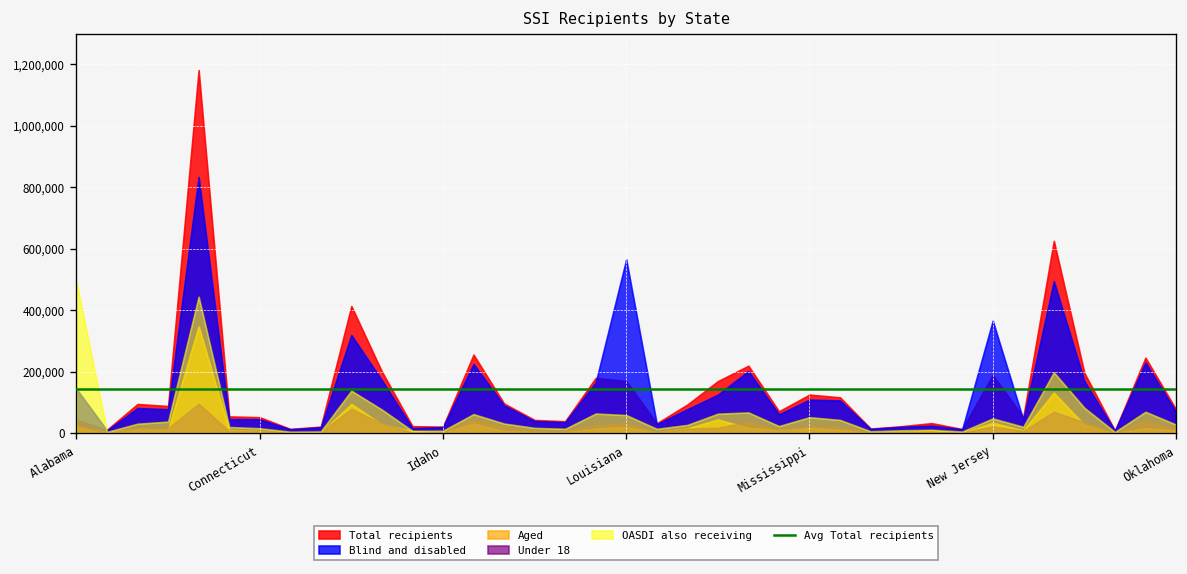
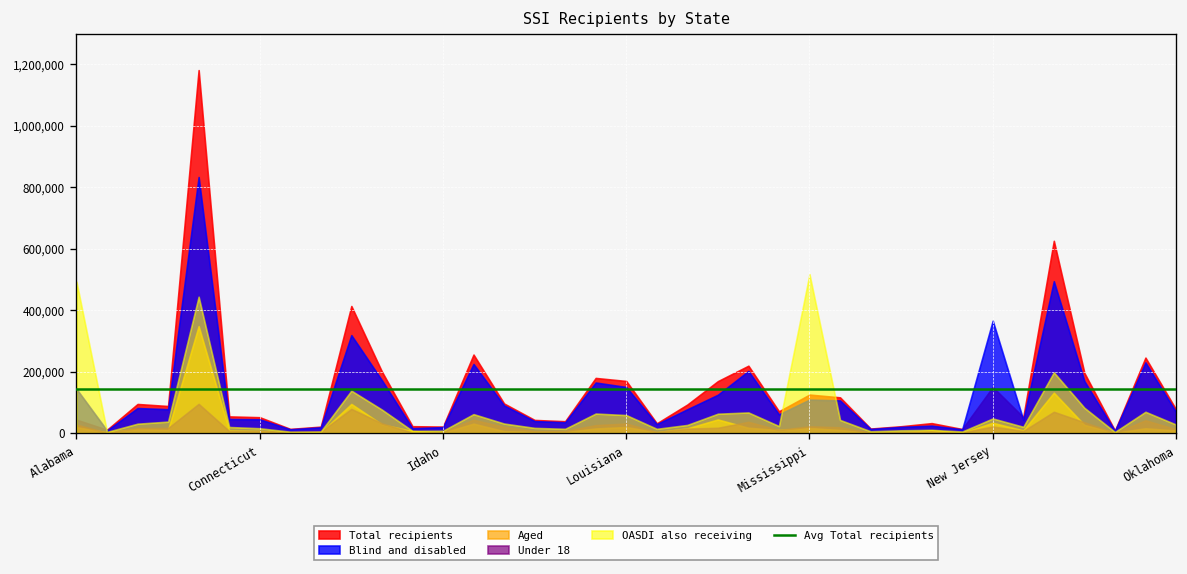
  {
    "Total recipients": {
      "Alabama": "40,000",
      "Louisiana": "170,000",
      "Mississippi": "130,000",
-     "New Jersey": "190,000"
+     "New Jersey": "150,000"
    },
    "Blind and disabled": {
      "Alabama": "140,000",
-     "Louisiana": "570,000",
+     "Louisiana": "150,000",
      "Mississippi": "110,000",
      "New Jersey": "370,000"
    },
    "Aged": {
      "Louisiana": "20,000",
      "New Jersey": "30,000"
    },
    "Under 18": {
      "Louisiana": "30,000",
      "New Jersey": "20,000"
    },
    "OASDI also receiving": {
      "Alabama": "490,000",
      "Louisiana": "60,000",
-     "Mississippi": "50,000",
+     "Mississippi": "520,000",
      "New Jersey": "50,000",
      "Oklahoma": "30,000"
    }
  }
